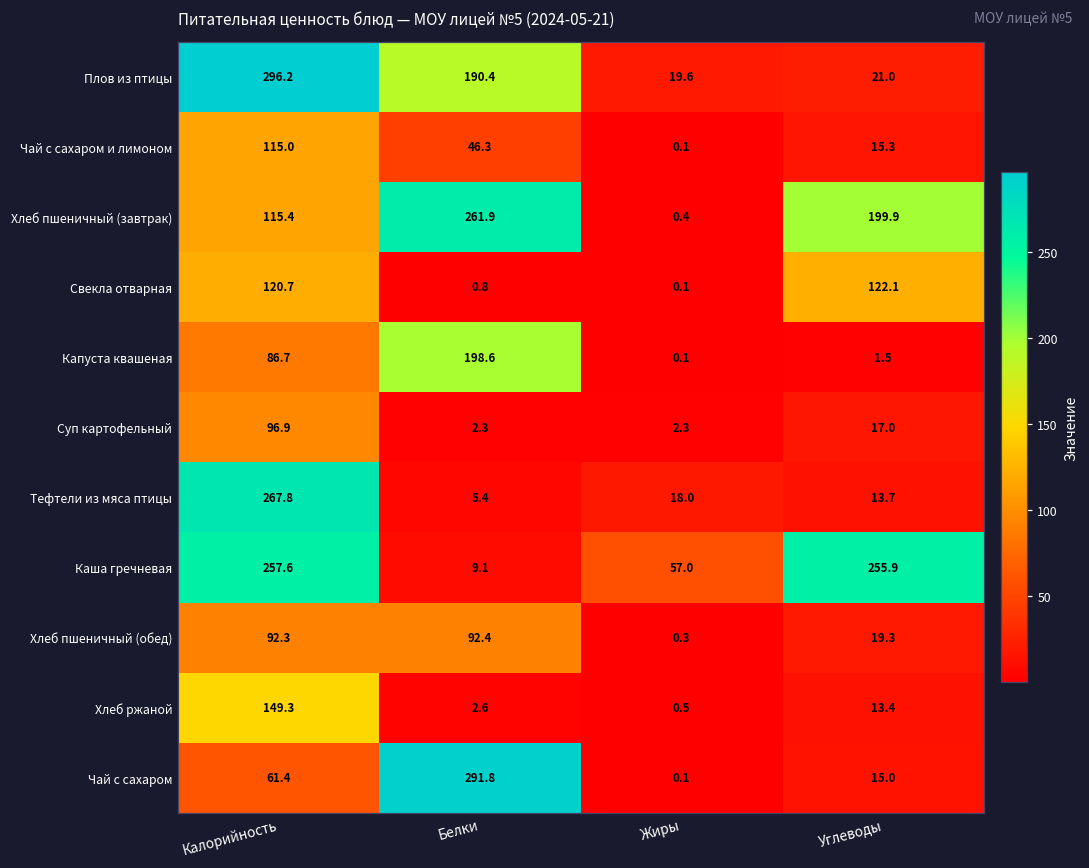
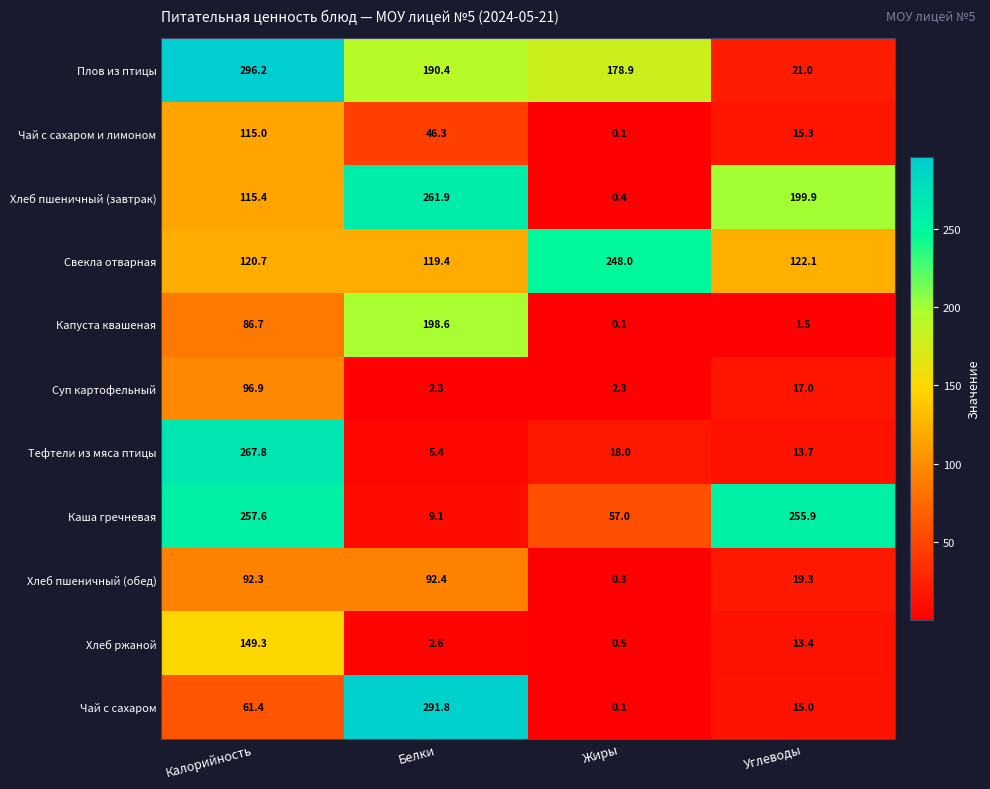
  {
    "Плов из птицы": {
      "Калорийность": 296.2,
      "Белки": 190.4,
-     "Жиры": 19.6,
+     "Жиры": 178.9,
      "Углеводы": 21.0
    },
    "Чай с сахаром и лимоном": {
      "Калорийность": 115.0,
      "Белки": 46.3,
      "Жиры": 0.1,
      "Углеводы": 15.3
    },
    "Хлеб пшеничный (завтрак)": {
      "Калорийность": 115.4,
      "Белки": 261.9,
      "Жиры": 0.4,
      "Углеводы": 199.9
    },
    "Свекла отварная": {
      "Калорийность": 120.7,
-     "Белки": 0.8,
-     "Жиры": 0.1,
+     "Белки": 119.4,
+     "Жиры": 248.0,
      "Углеводы": 122.1
    },
    "Капуста квашеная": {
      "Калорийность": 86.7,
      "Белки": 198.6,
      "Жиры": 0.1,
      "Углеводы": 1.5
    },
    "Суп картофельный": {
      "Калорийность": 96.9,
      "Белки": 2.3,
      "Жиры": 2.3,
      "Углеводы": 17.0
    },
    "Тефтели из мяса птицы": {
      "Калорийность": 267.8,
      "Белки": 5.4,
      "Жиры": 18.0,
      "Углеводы": 13.7
    },
    "Каша гречневая": {
      "Калорийность": 257.6,
      "Белки": 9.1,
      "Жиры": 57.0,
      "Углеводы": 255.9
    },
    "Хлеб пшеничный (обед)": {
      "Калорийность": 92.3,
      "Белки": 92.4,
      "Жиры": 0.3,
      "Углеводы": 19.3
    },
    "Хлеб ржаной": {
      "Калорийность": 149.3,
      "Белки": 2.6,
      "Жиры": 0.5,
      "Углеводы": 13.4
    },
    "Чай с сахаром": {
      "Калорийность": 61.4,
      "Белки": 291.8,
      "Жиры": 0.1,
      "Углеводы": 15.0
    }
  }
